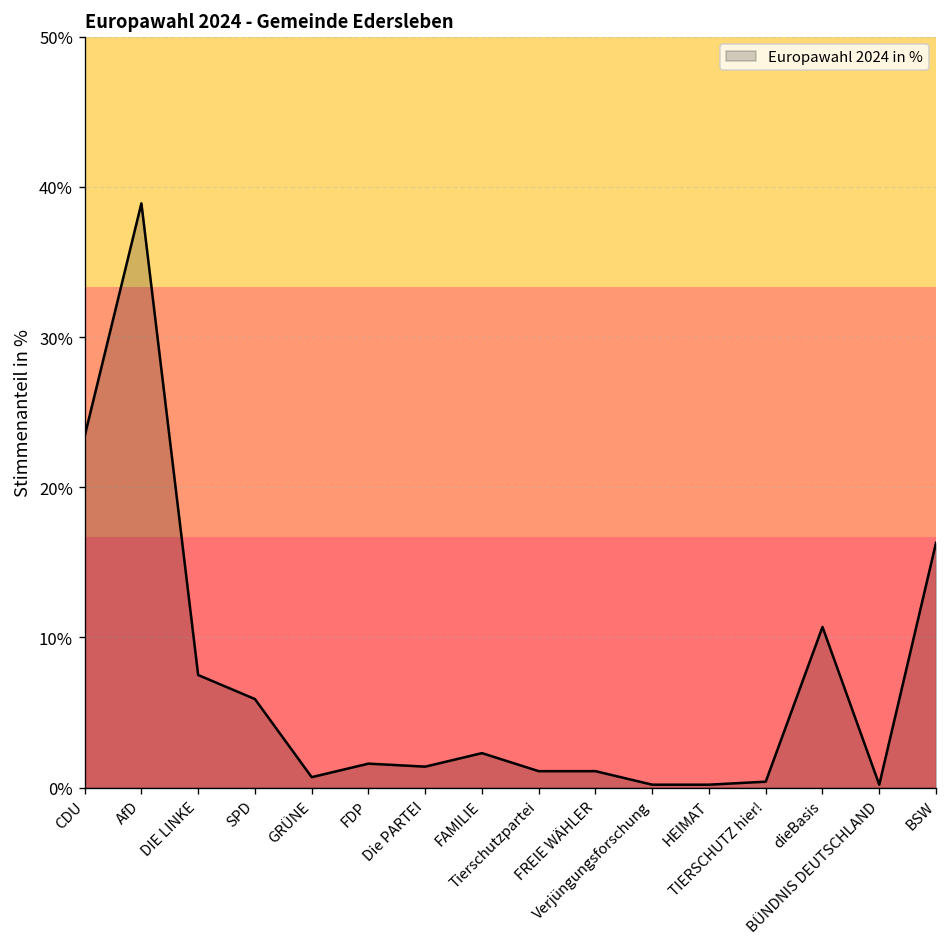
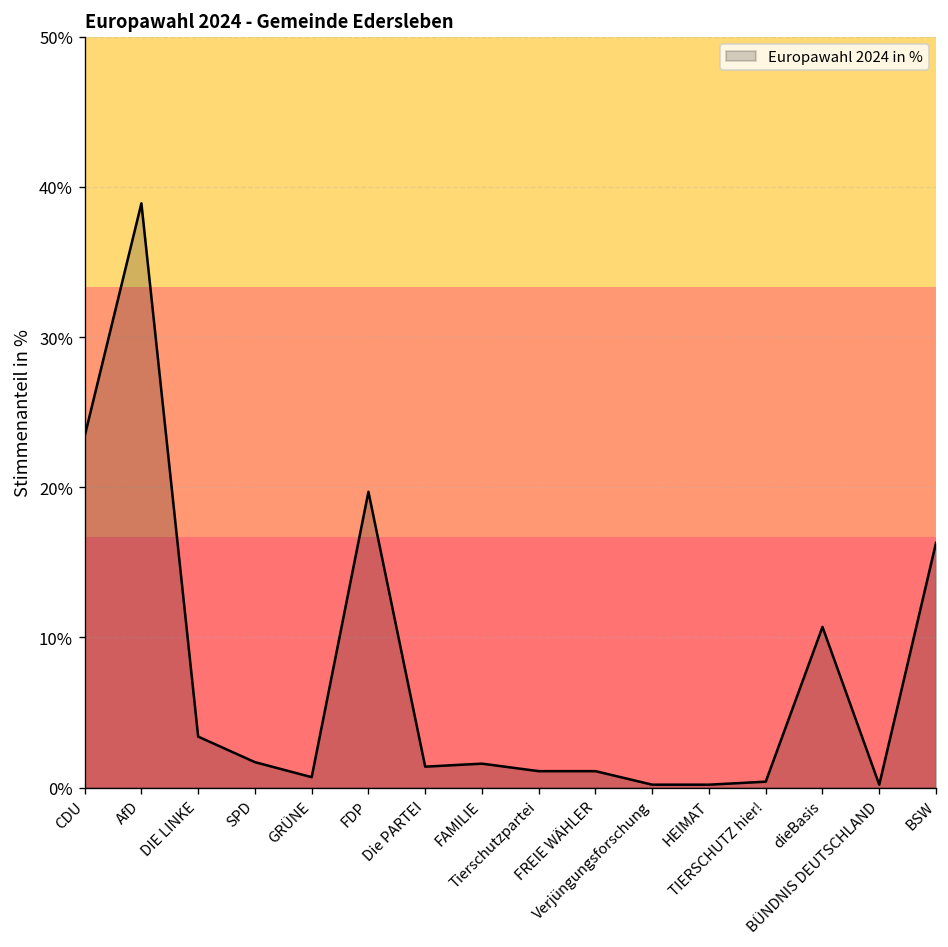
  {
    "CDU": "23.4%",
    "AfD": "38.9%",
-   "DIE LINKE": "7.5%",
-   "SPD": "5.9%",
+   "DIE LINKE": "3.4%",
+   "SPD": "1.7%",
    "GRÜNE": "0.7%",
-   "FDP": "1.6%",
+   "FDP": "19.7%",
    "Die PARTEI": "1.4%",
-   "FAMILIE": "2.3%",
+   "FAMILIE": "1.6%",
    "Tierschutzpartei": "1.1%",
    "FREIE WÄHLER": "1.1%",
    "Verjüngungsforschung": "0.2%",
    "HEIMAT": "0.2%",
    "TIERSCHUTZ hier!": "0.4%",
    "dieBasis": "10.7%",
    "BÜNDNIS DEUTSCHLAND": "0.2%",
    "BSW": "16.3%"
  }
